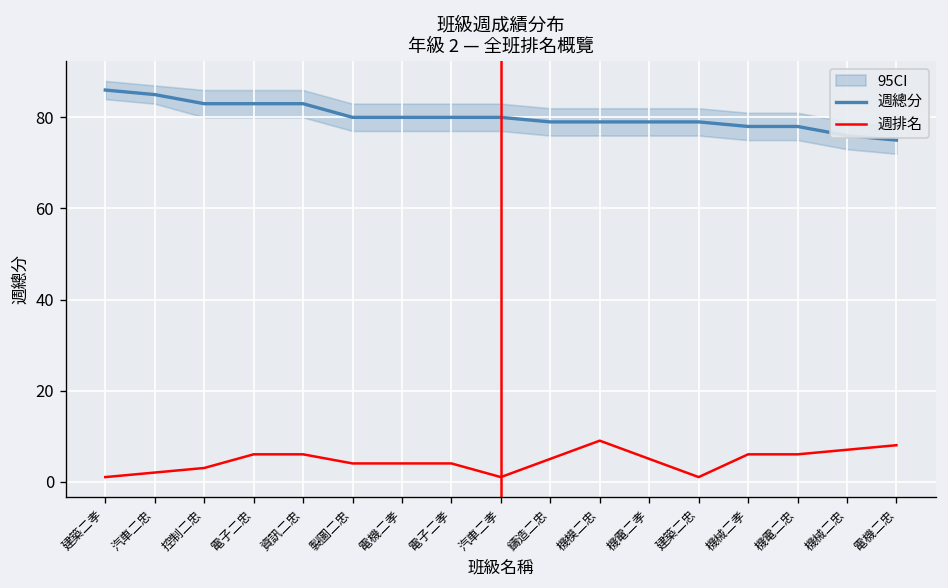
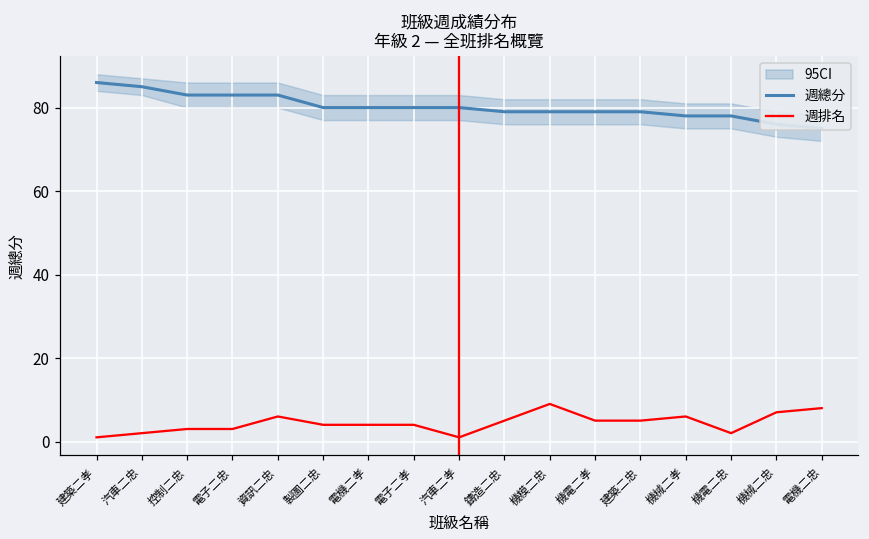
  {
    "週排名": {
      "建築二孝": 1,
      "汽車二忠": 2,
      "控制二忠": 3,
-     "電子二忠": 6,
+     "電子二忠": 3,
      "資訊二忠": 6,
      "製圖二忠": 4,
      "電機二孝": 4,
      "電子二孝": 4,
      "汽車二孝": 1,
      "鑄造二忠": 5,
      "機模二忠": 9,
      "機電二孝": 5,
-     "建築二忠": 1,
+     "建築二忠": 5,
      "機械二孝": 6,
-     "機電二忠": 6,
+     "機電二忠": 2,
      "機械二忠": 7,
      "電機二忠": 8
    }
  }
